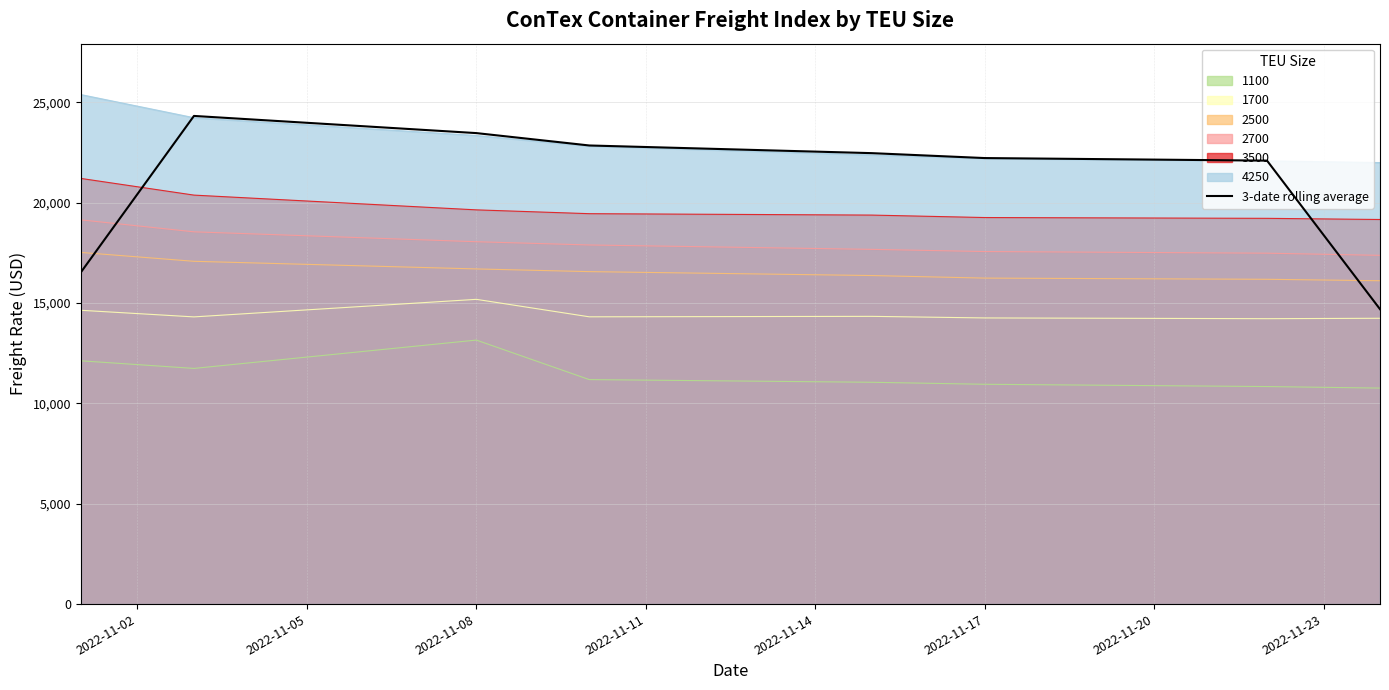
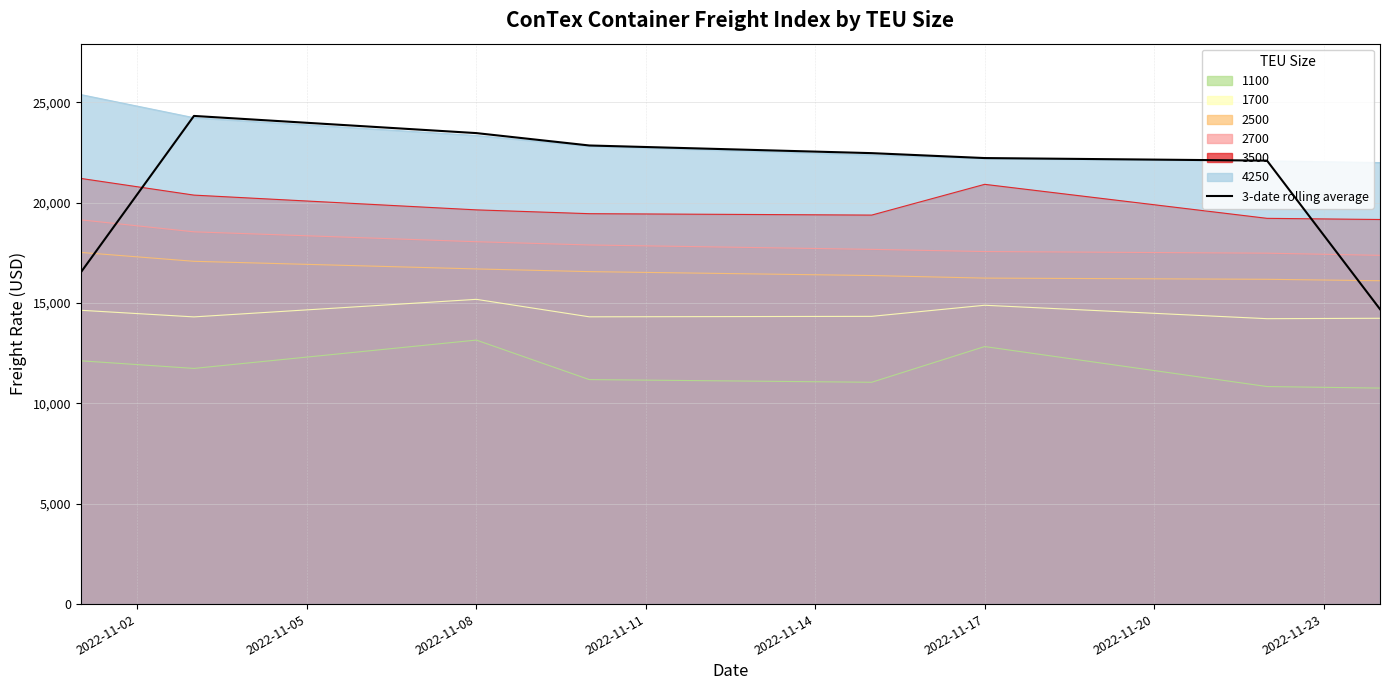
  {
    "1100": {
      "2022-11-08": "13,100",
-     "2022-11-17": "10,900"
+     "2022-11-17": "12,800"
    },
    "1700": {
      "2022-11-08": "15,200",
-     "2022-11-17": "14,300"
+     "2022-11-17": "14,900"
    },
    "3500": {
      "2022-11-08": "19,600",
-     "2022-11-17": "19,300"
+     "2022-11-17": "20,900"
    }
  }
